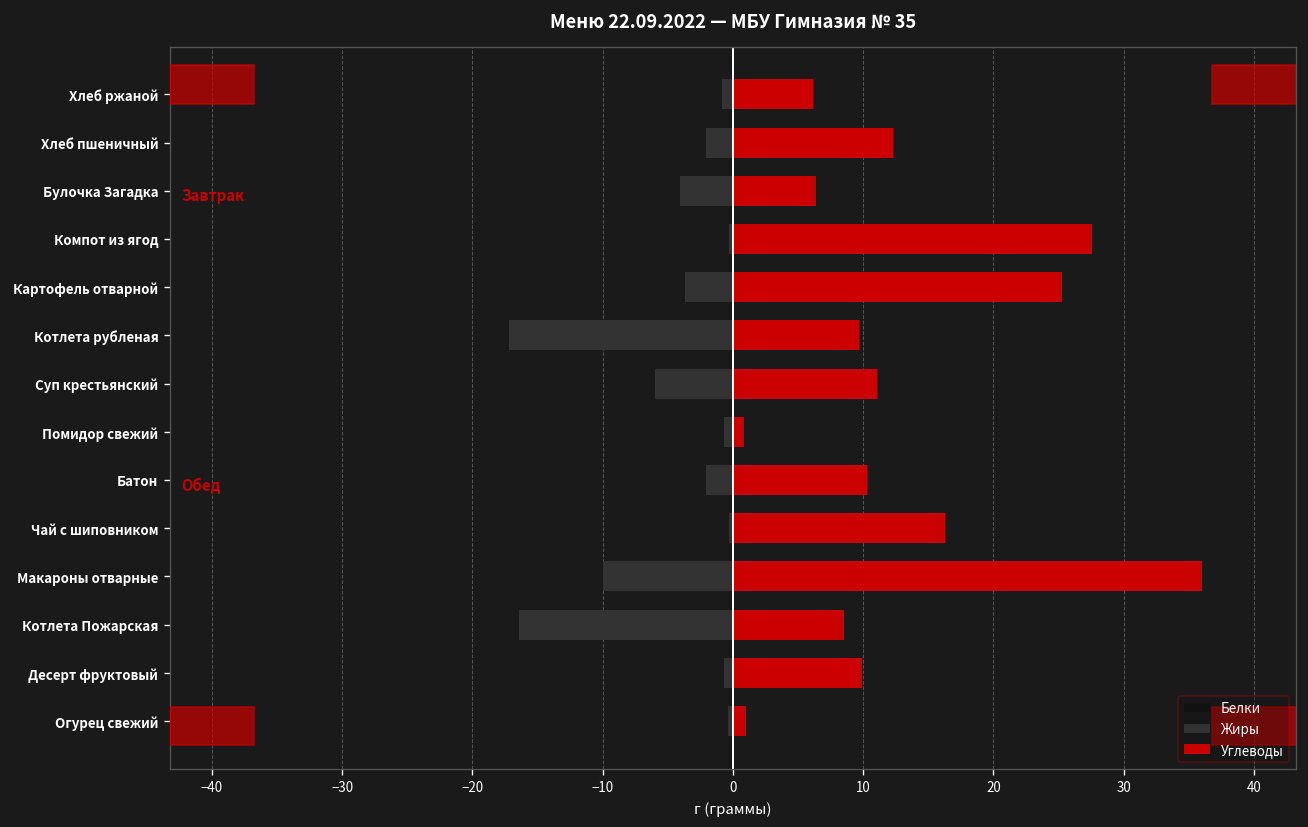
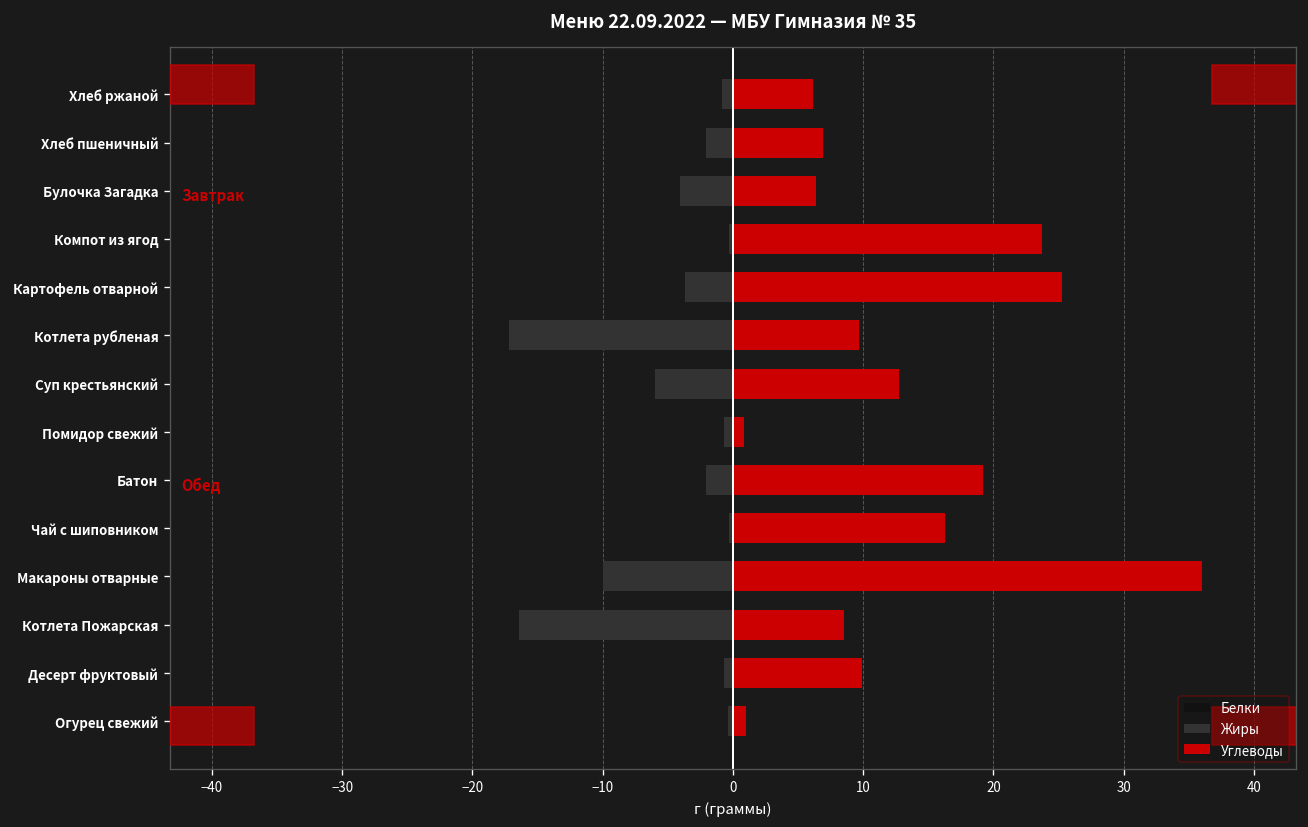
  {
    "Углеводы": {
      "Хлеб ржаной": 6.1,
-     "Хлеб пшеничный": 12.3,
+     "Хлеб пшеничный": 6.9,
      "Булочка Загадка": 6.4,
-     "Компот из ягод": 27.5,
+     "Компот из ягод": 23.7,
      "Картофель отварной": 25.3,
      "Котлета рубленая": 9.7,
-     "Суп крестьянский": 11.1,
+     "Суп крестьянский": 12.8,
      "Помидор свежий": 0.8,
-     "Батон": 10.3,
+     "Батон": 19.2,
      "Чай с шиповником": 16.3,
      "Макароны отварные": 36.0,
      "Котлета Пожарская": 8.5,
      "Десерт фруктовый": 9.9,
      "Огурец свежий": 1.0
    }
  }
